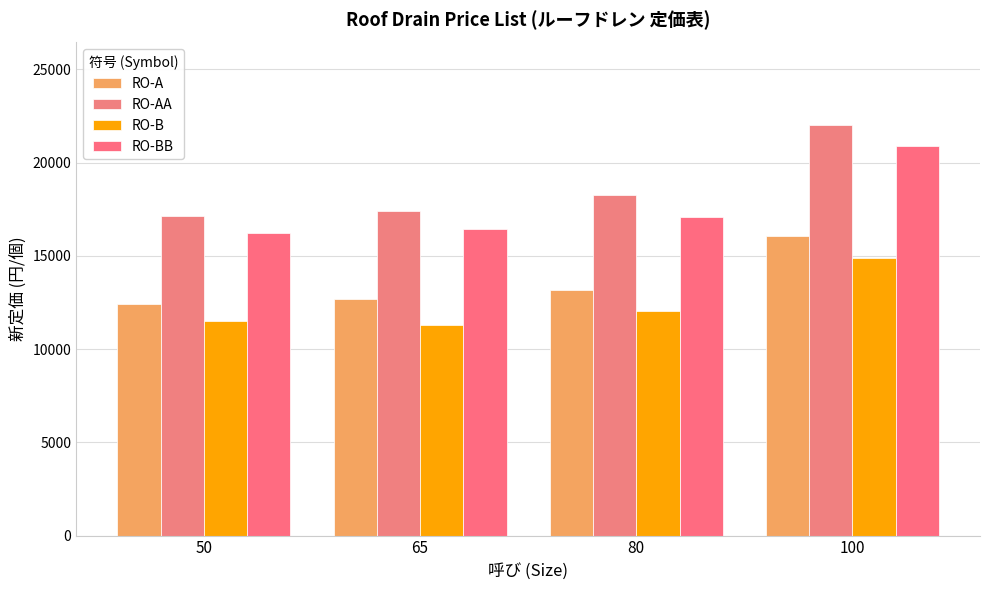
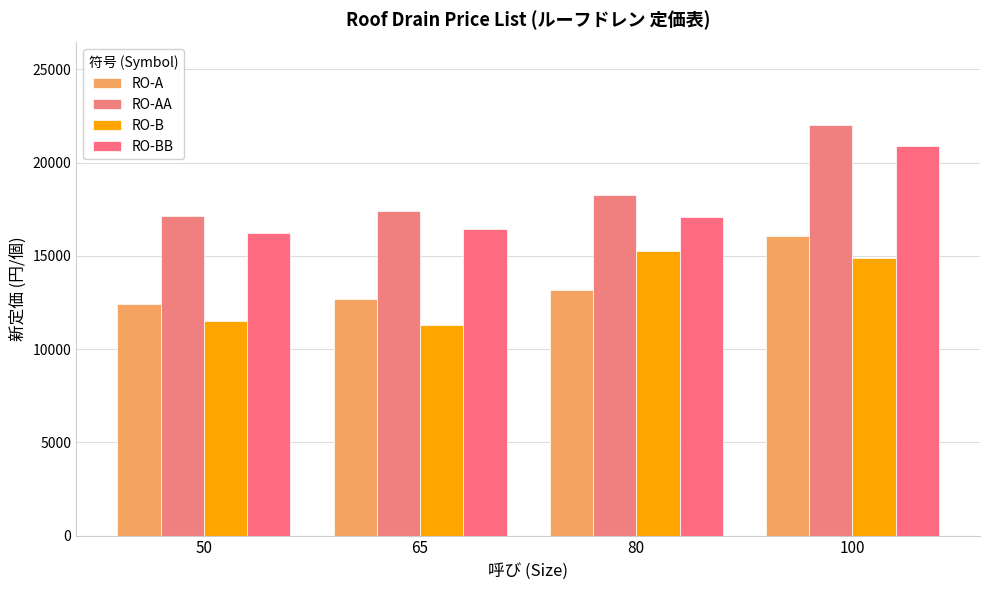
  {
    "RO-B": {
      "50": 11500,
      "65": 11300,
-     "80": 12000,
+     "80": 15200,
      "100": 14900
    }
  }
